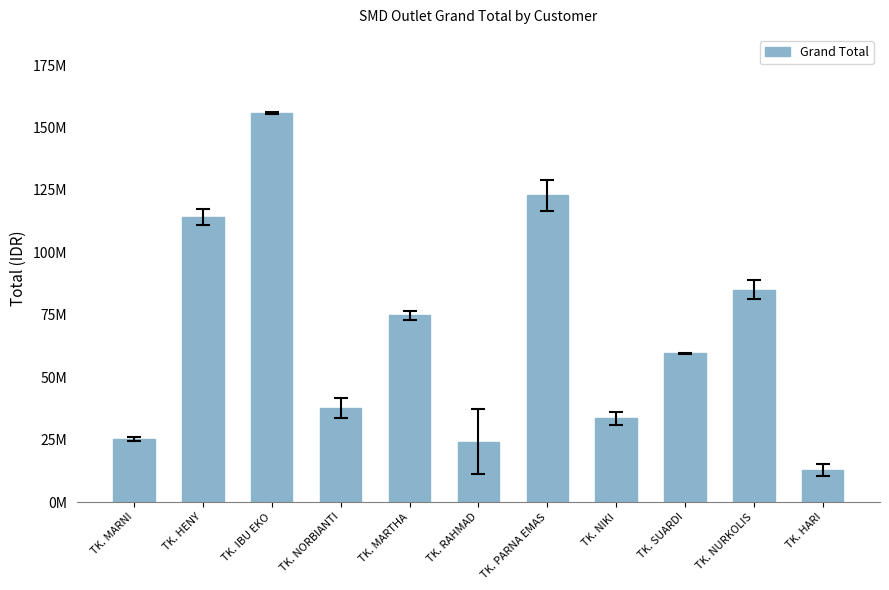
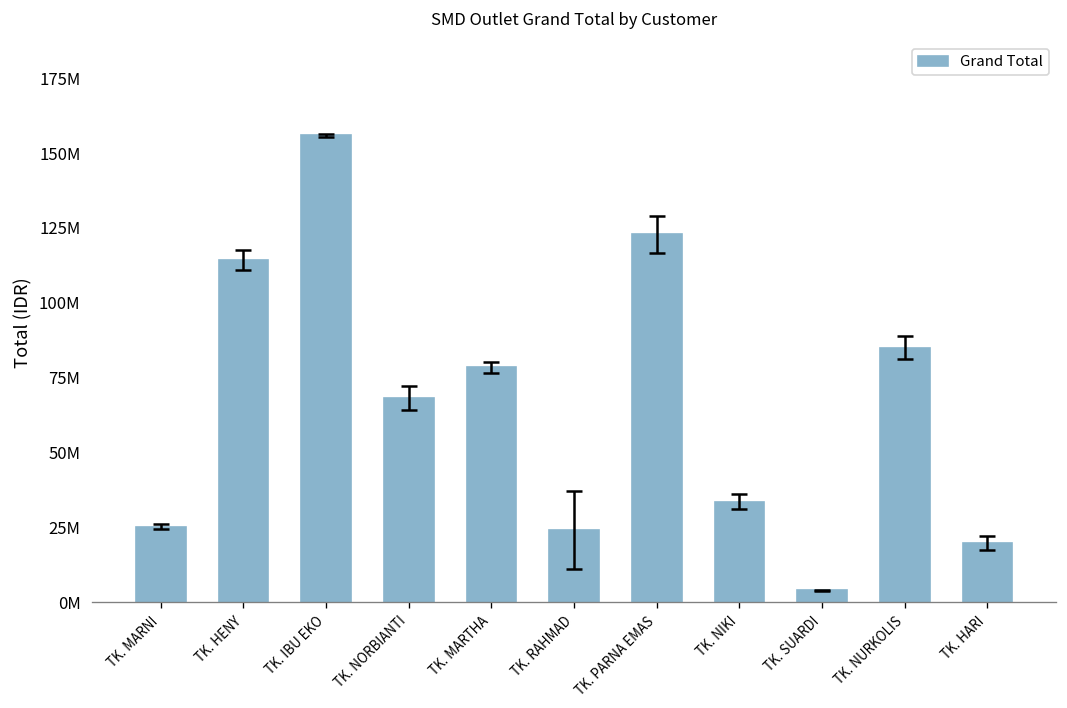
  {
    "Grand Total": {
      "TK. MARNI": 25000000,
      "TK. HENY": 114000000,
      "TK. IBU EKO": 156000000,
-     "TK. NORBIANTI": 37000000,
-     "TK. MARTHA": 75000000,
+     "TK. NORBIANTI": 68000000,
+     "TK. MARTHA": 78000000,
      "TK. RAHMAD": 24000000,
      "TK. PARNA EMAS": 123000000,
      "TK. NIKI": 34000000,
-     "TK. SUARDI": 60000000,
+     "TK. SUARDI": 4000000,
      "TK. NURKOLIS": 85000000,
-     "TK. HARI": 13000000
+     "TK. HARI": 20000000
    }
  }
